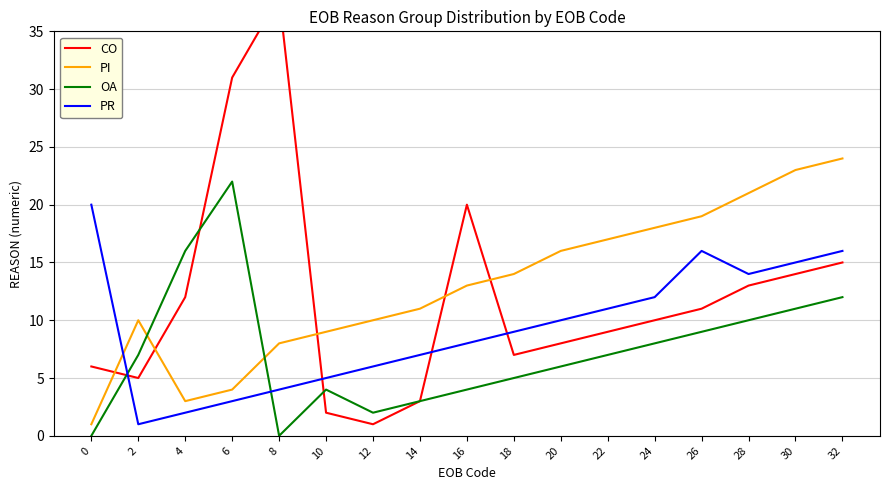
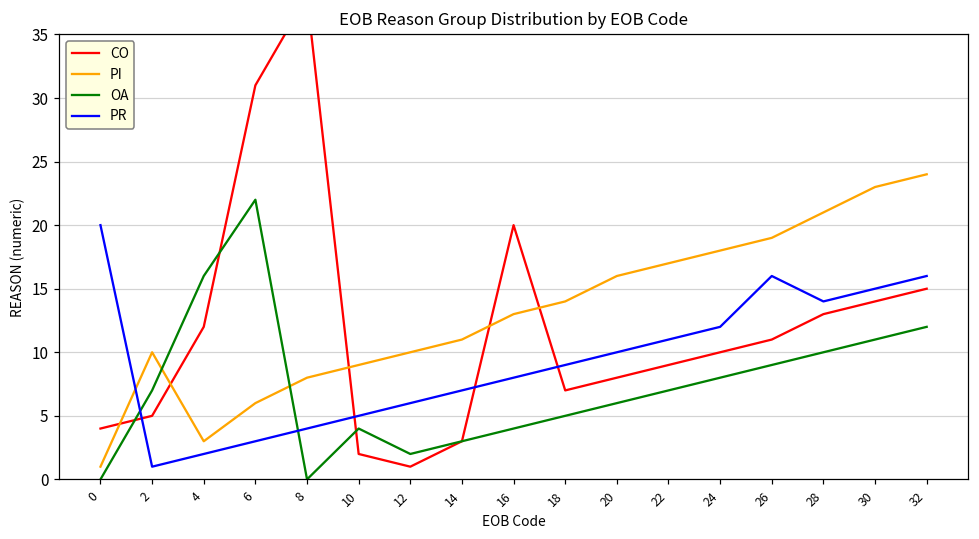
  {
    "CO": {
-     "0": 6,
+     "0": 4,
      "2": 5,
      "4": 12,
      "6": 31,
      "10": 2,
      "12": 1,
      "16": 20,
      "18": 7,
      "20": 8,
      "22": 9,
      "24": 10,
      "26": 11,
      "28": 13,
      "30": 14,
      "32": 15
    },
    "PI": {
      "0": 1,
      "2": 10,
      "4": 3,
-     "6": 4,
+     "6": 6,
      "8": 8,
      "10": 9,
      "12": 10,
      "14": 11,
      "16": 13,
      "18": 14,
      "20": 16,
      "22": 17,
      "24": 18,
      "26": 19,
      "28": 21,
      "30": 23,
      "32": 24
    },
    "OA": {
      "0": 0,
      "2": 7,
      "4": 16,
      "6": 22,
      "8": 0,
      "10": 4,
      "12": 2,
      "16": 4,
      "18": 5,
      "20": 6,
      "22": 7,
      "24": 8,
      "26": 9,
      "28": 10,
      "30": 11,
      "32": 12
    },
    "PR": {
      "0": 20,
      "2": 1,
      "4": 2,
      "6": 3,
      "8": 4,
      "10": 5,
      "12": 6,
      "14": 7,
      "16": 8,
      "18": 9,
      "20": 10,
      "22": 11,
      "24": 12,
      "26": 16,
      "28": 14,
      "30": 15,
      "32": 16
    }
  }
